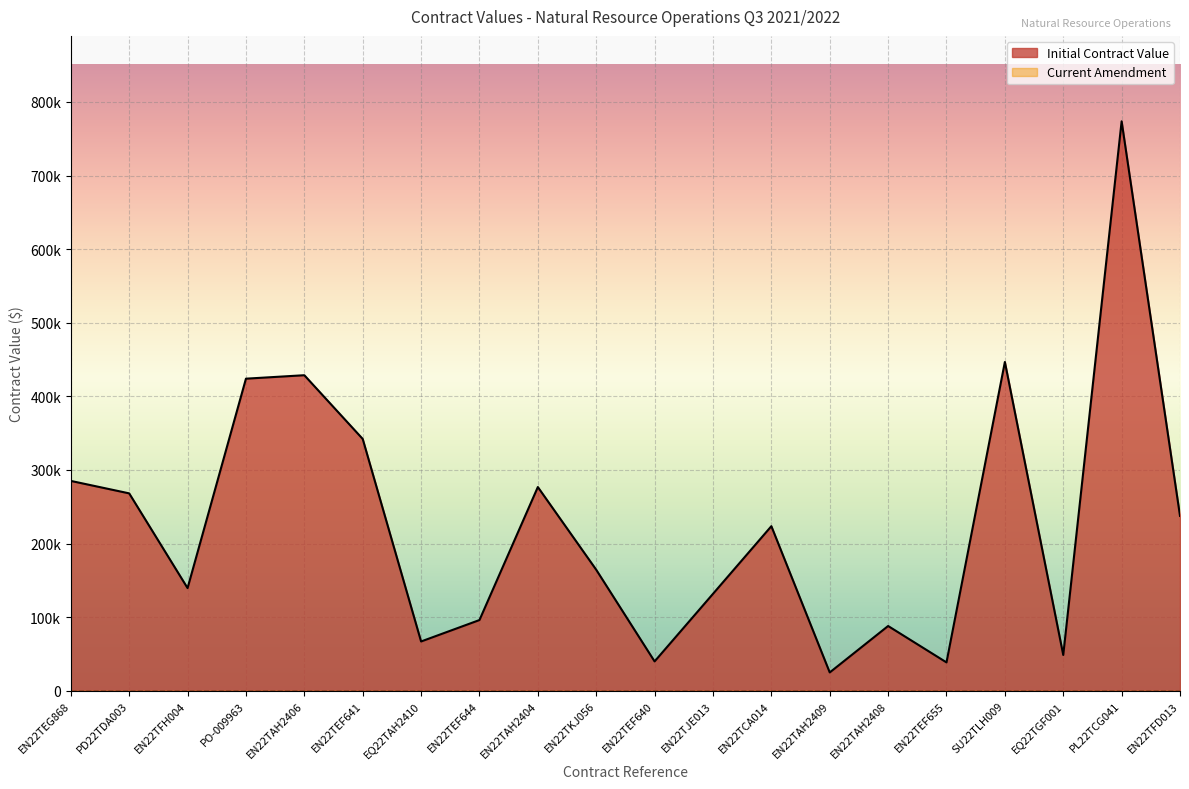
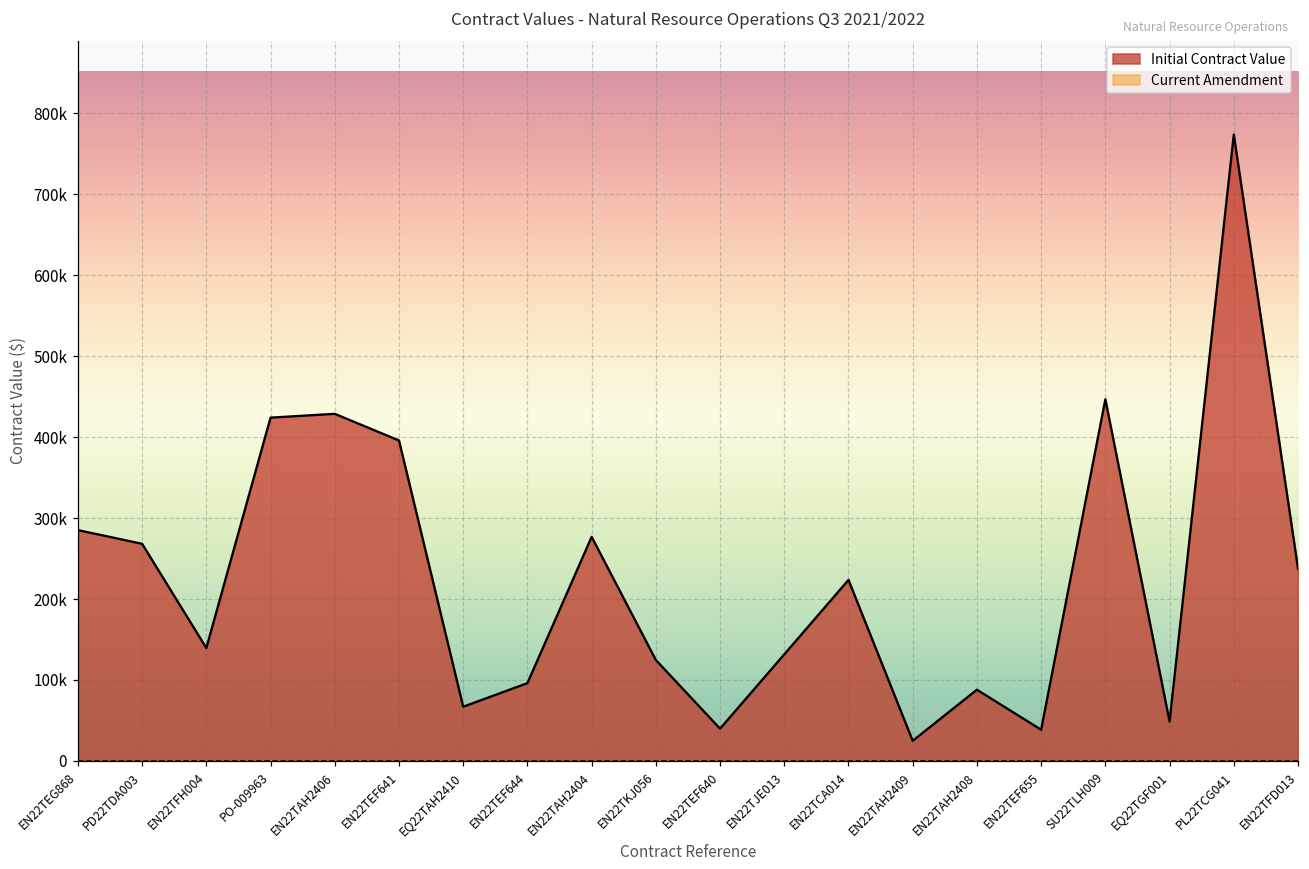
  {
    "Initial Contract Value": {
      "EN22TEG868": 290000,
      "PD22TDA003": 270000,
      "EN22TFH004": 140000,
      "PO-009963": 420000,
      "EN22TAH2406": 430000,
-     "EN22TEF641": 340000,
+     "EN22TEF641": 400000,
      "EQ22TAH2410": 70000,
      "EN22TEF644": 100000,
      "EN22TAH2404": 280000,
-     "EN22TKJ056": 160000,
+     "EN22TKJ056": 120000,
      "EN22TEF640": 40000,
      "EN22TJE013": 130000,
      "EN22TCA014": 220000,
      "EN22TAH2409": 20000,
      "EN22TAH2408": 90000,
      "EN22TEF655": 40000,
      "SU22TLH009": 450000,
      "EQ22TGF001": 50000,
      "PL22TCG041": 770000,
      "EN22TFD013": 240000
    },
    "Current Amendment": {
      "EN22TEG868": 0,
      "PD22TDA003": 0,
      "EN22TFH004": 0,
      "PO-009963": 0,
      "EN22TAH2406": 0,
      "EN22TEF641": 0,
      "EQ22TAH2410": 0,
      "EN22TEF644": 0,
      "EN22TAH2404": 0,
      "EN22TKJ056": 0,
      "EN22TEF640": 0,
      "EN22TJE013": 0,
      "EN22TCA014": 0,
      "EN22TAH2409": 0,
      "EN22TAH2408": 0,
      "EN22TEF655": 0,
      "SU22TLH009": 0,
      "EQ22TGF001": 0,
      "PL22TCG041": 0,
      "EN22TFD013": 0
    }
  }
